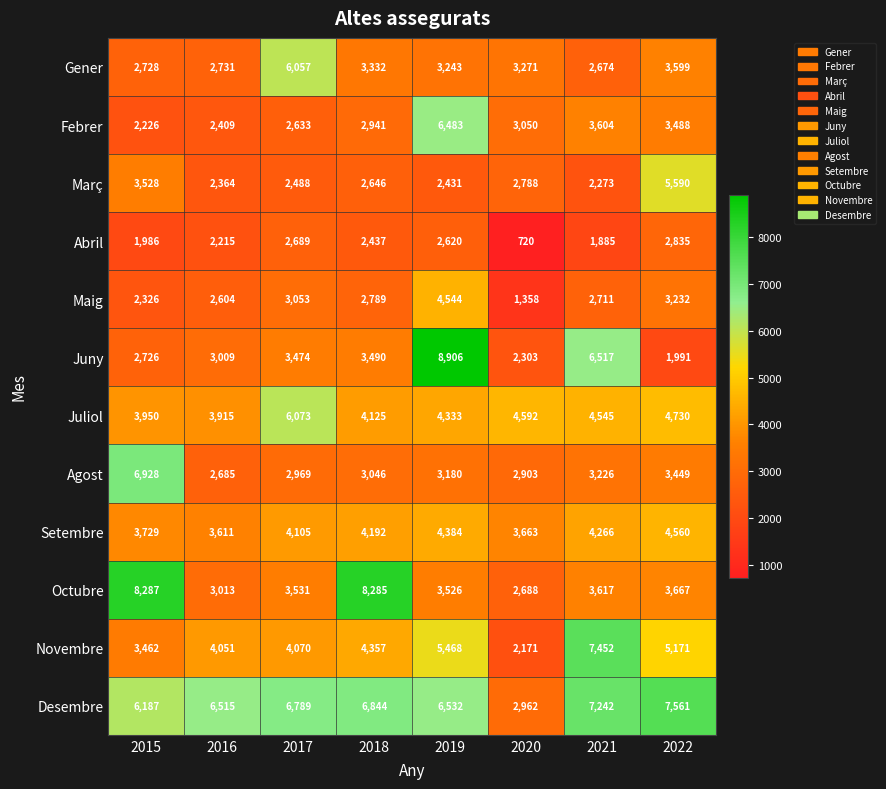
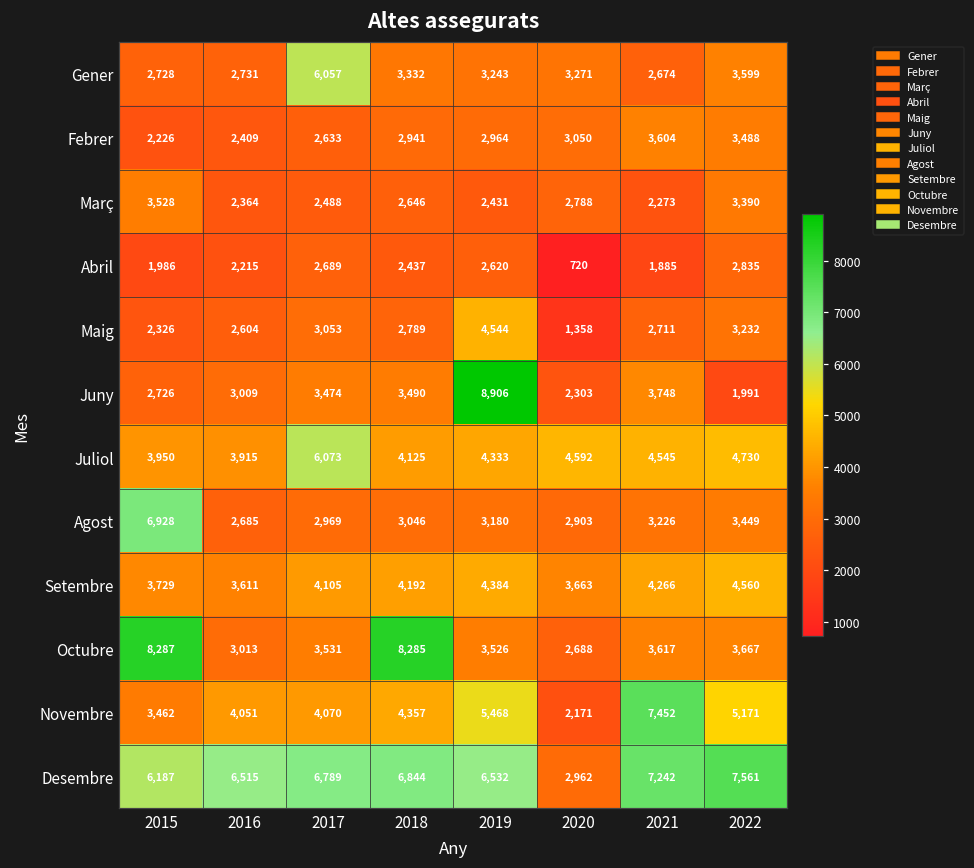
  {
    "Gener": {
      "2015": "2,728",
      "2016": "2,731",
      "2017": "6,057",
      "2018": "3,332",
      "2019": "3,243",
      "2020": "3,271",
      "2021": "2,674",
      "2022": "3,599"
    },
    "Febrer": {
      "2015": "2,226",
      "2016": "2,409",
      "2017": "2,633",
      "2018": "2,941",
-     "2019": "6,483",
+     "2019": "2,964",
      "2020": "3,050",
      "2021": "3,604",
      "2022": "3,488"
    },
    "Març": {
      "2015": "3,528",
      "2016": "2,364",
      "2017": "2,488",
      "2018": "2,646",
      "2019": "2,431",
      "2020": "2,788",
      "2021": "2,273",
-     "2022": "5,590"
+     "2022": "3,390"
    },
    "Abril": {
      "2015": "1,986",
      "2016": "2,215",
      "2017": "2,689",
      "2018": "2,437",
      "2019": "2,620",
      "2020": "720",
      "2021": "1,885",
      "2022": "2,835"
    },
    "Maig": {
      "2015": "2,326",
      "2016": "2,604",
      "2017": "3,053",
      "2018": "2,789",
      "2019": "4,544",
      "2020": "1,358",
      "2021": "2,711",
      "2022": "3,232"
    },
    "Juny": {
      "2015": "2,726",
      "2016": "3,009",
      "2017": "3,474",
      "2018": "3,490",
      "2019": "8,906",
      "2020": "2,303",
-     "2021": "6,517",
+     "2021": "3,748",
      "2022": "1,991"
    },
    "Juliol": {
      "2015": "3,950",
      "2016": "3,915",
      "2017": "6,073",
      "2018": "4,125",
      "2019": "4,333",
      "2020": "4,592",
      "2021": "4,545",
      "2022": "4,730"
    },
    "Agost": {
      "2015": "6,928",
      "2016": "2,685",
      "2017": "2,969",
      "2018": "3,046",
      "2019": "3,180",
      "2020": "2,903",
      "2021": "3,226",
      "2022": "3,449"
    },
    "Setembre": {
      "2015": "3,729",
      "2016": "3,611",
      "2017": "4,105",
      "2018": "4,192",
      "2019": "4,384",
      "2020": "3,663",
      "2021": "4,266",
      "2022": "4,560"
    },
    "Octubre": {
      "2015": "8,287",
      "2016": "3,013",
      "2017": "3,531",
      "2018": "8,285",
      "2019": "3,526",
      "2020": "2,688",
      "2021": "3,617",
      "2022": "3,667"
    },
    "Novembre": {
      "2015": "3,462",
      "2016": "4,051",
      "2017": "4,070",
      "2018": "4,357",
      "2019": "5,468",
      "2020": "2,171",
      "2021": "7,452",
      "2022": "5,171"
    },
    "Desembre": {
      "2015": "6,187",
      "2016": "6,515",
      "2017": "6,789",
      "2018": "6,844",
      "2019": "6,532",
      "2020": "2,962",
      "2021": "7,242",
      "2022": "7,561"
    }
  }
